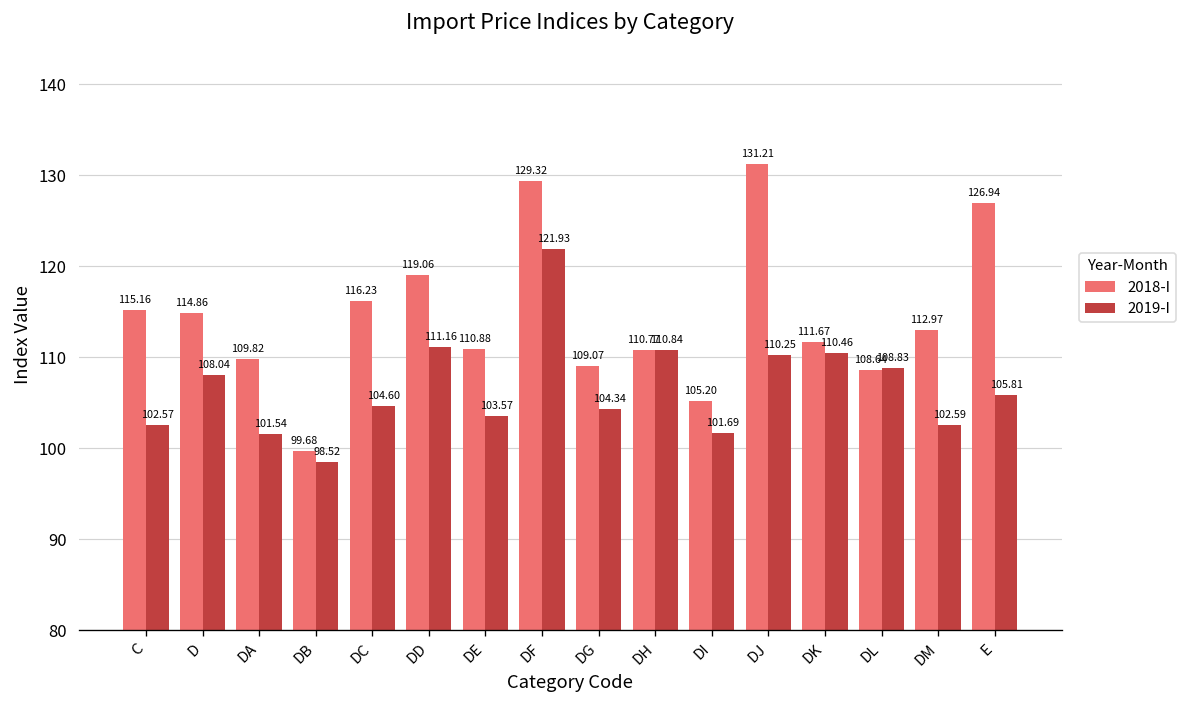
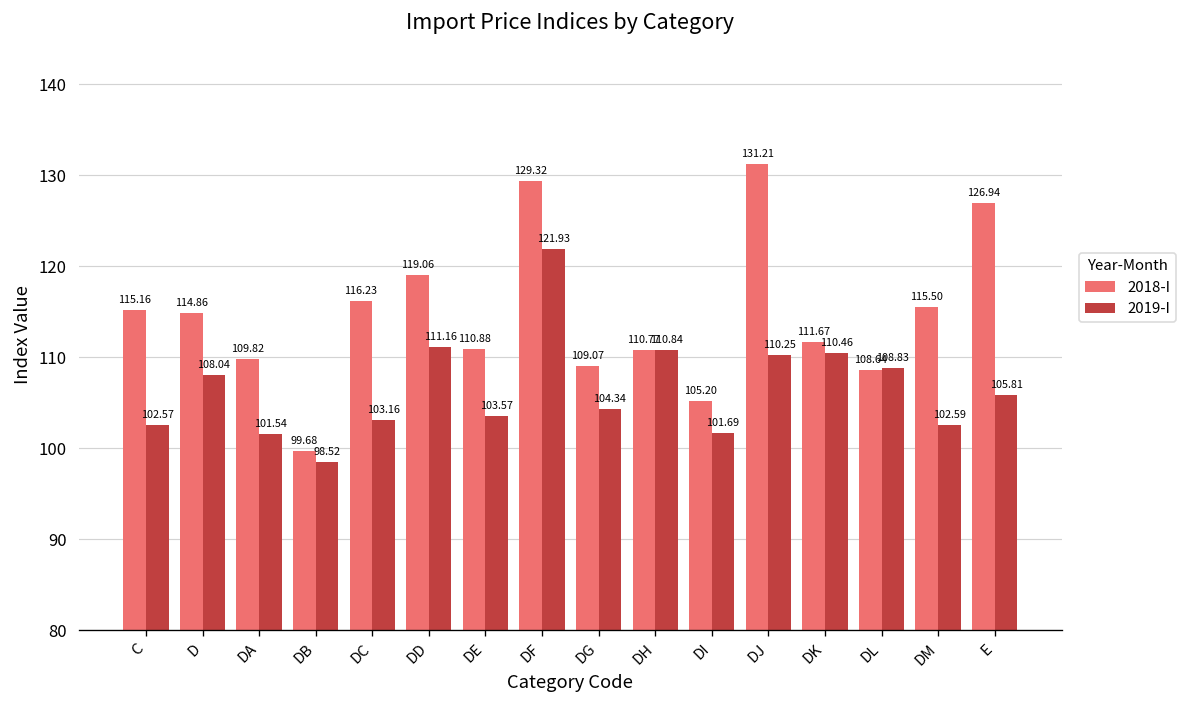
  {
    "2018-I": {
      "C": 115.16,
      "D": 114.86,
      "DA": 109.82,
      "DB": 99.68,
      "DC": 116.23,
      "DD": 119.06,
      "DE": 110.88,
      "DF": 129.32,
      "DG": 109.07,
      "DI": 105.20,
      "DJ": 131.21,
      "DK": 111.67,
-     "DM": 112.97,
+     "DM": 115.50,
      "E": 126.94
    },
    "2019-I": {
      "C": 102.57,
      "D": 108.04,
      "DA": 101.54,
      "DB": 98.52,
-     "DC": 104.60,
+     "DC": 103.16,
      "DD": 111.16,
      "DE": 103.57,
      "DF": 121.93,
      "DG": 104.34,
      "DI": 101.69,
      "DJ": 110.25,
      "DK": 110.46,
      "DM": 102.59,
      "E": 105.81
    }
  }
